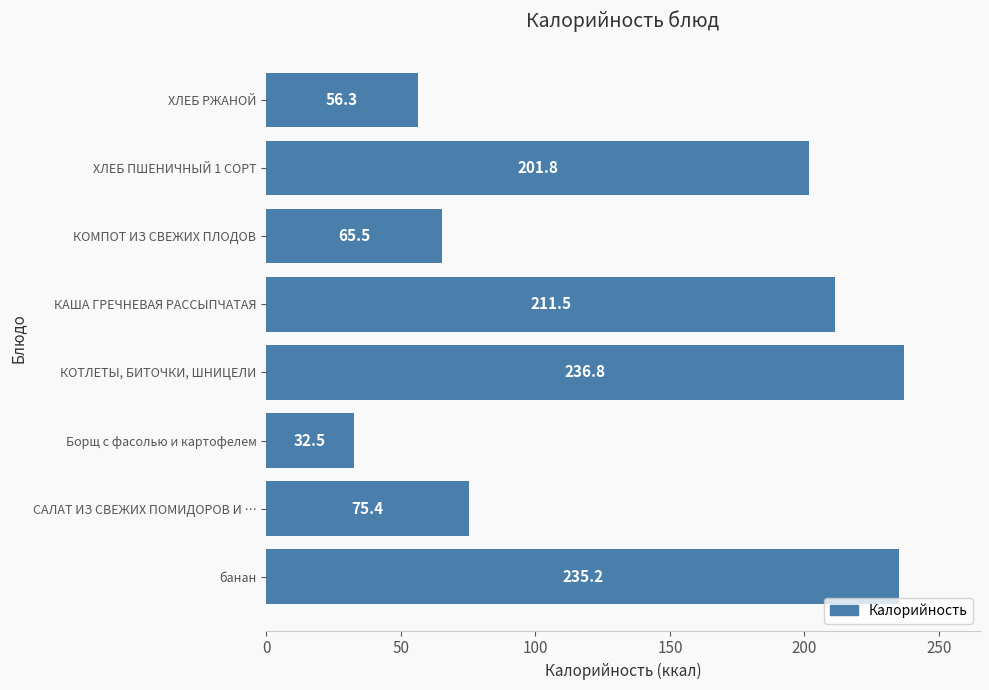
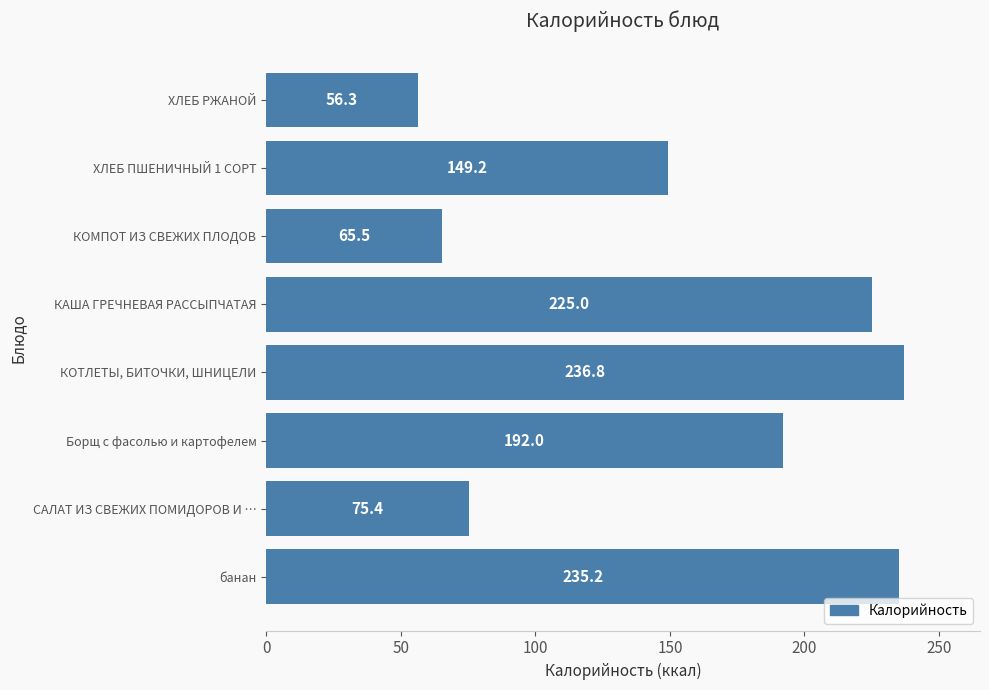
  {
    "ХЛЕБ РЖАНОЙ": 56.3,
-   "ХЛЕБ ПШЕНИЧНЫЙ 1 СОРТ": 201.8,
+   "ХЛЕБ ПШЕНИЧНЫЙ 1 СОРТ": 149.2,
    "КОМПОТ ИЗ СВЕЖИХ ПЛОДОВ": 65.5,
-   "КАША ГРЕЧНЕВАЯ РАССЫПЧАТАЯ": 211.5,
+   "КАША ГРЕЧНЕВАЯ РАССЫПЧАТАЯ": 225.0,
    "КОТЛЕТЫ, БИТОЧКИ, ШНИЦЕЛИ": 236.8,
-   "Борщ с фасолью и картофелем": 32.5,
+   "Борщ с фасолью и картофелем": 192.0,
    "САЛАТ ИЗ СВЕЖИХ ПОМИДОРОВ И …": 75.4,
    "банан": 235.2
  }
